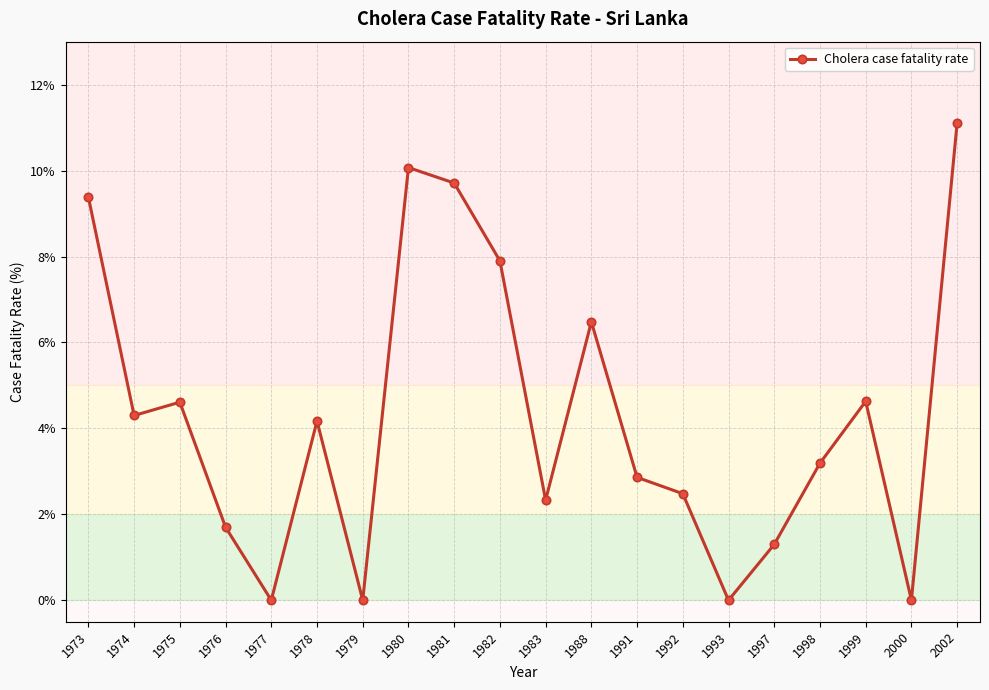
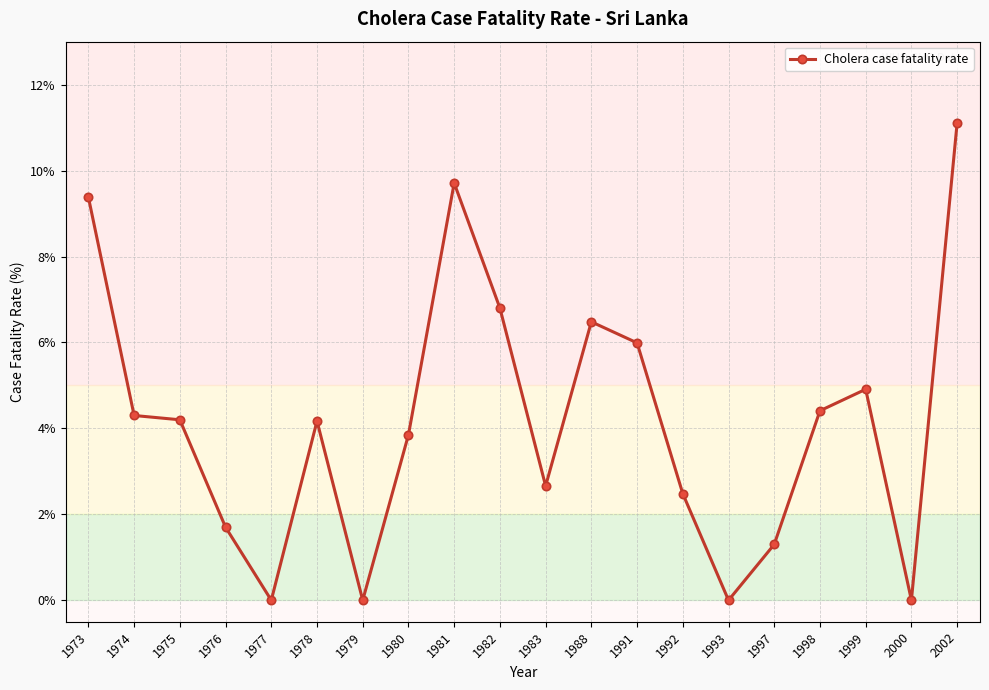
  {
    "1973": "9.4%",
    "1974": "4.3%",
-   "1975": "4.6%",
+   "1975": "4.2%",
    "1976": "1.7%",
    "1977": "0.0%",
    "1978": "4.2%",
    "1979": "0.0%",
-   "1980": "10.1%",
+   "1980": "3.9%",
    "1981": "9.7%",
-   "1982": "7.9%",
-   "1983": "2.3%",
+   "1982": "6.8%",
+   "1983": "2.7%",
    "1988": "6.5%",
-   "1991": "2.9%",
+   "1991": "6.0%",
    "1992": "2.5%",
    "1993": "0.0%",
    "1997": "1.3%",
-   "1998": "3.2%",
-   "1999": "4.6%",
+   "1998": "4.4%",
+   "1999": "4.9%",
    "2000": "0.0%",
    "2002": "11.1%"
  }
